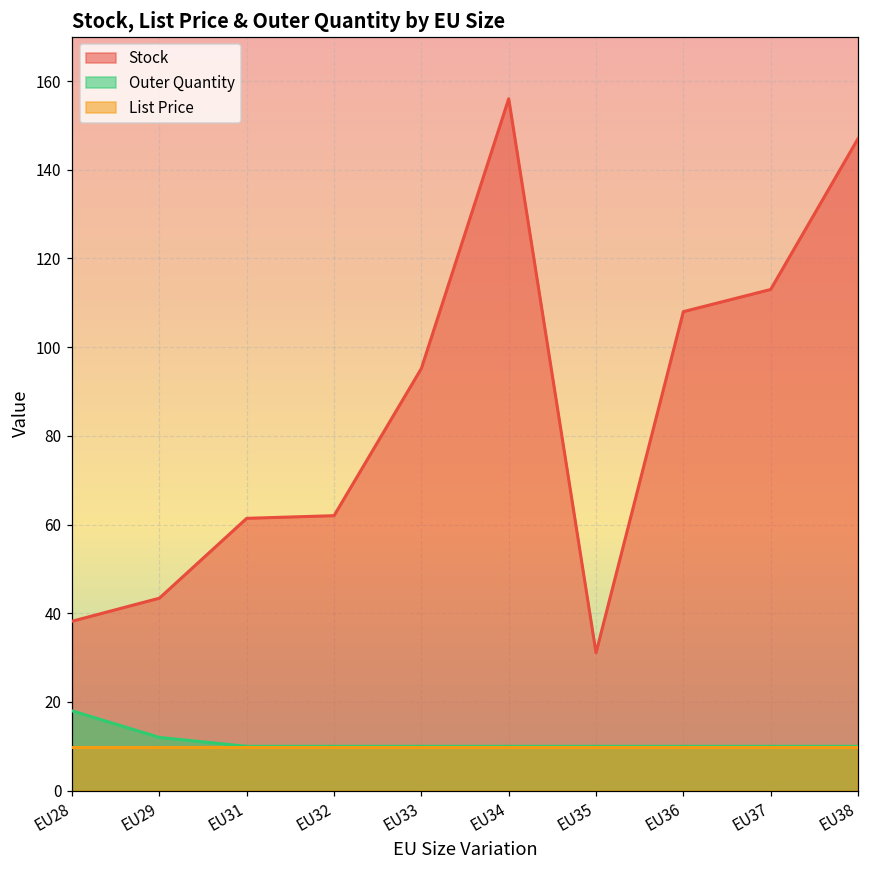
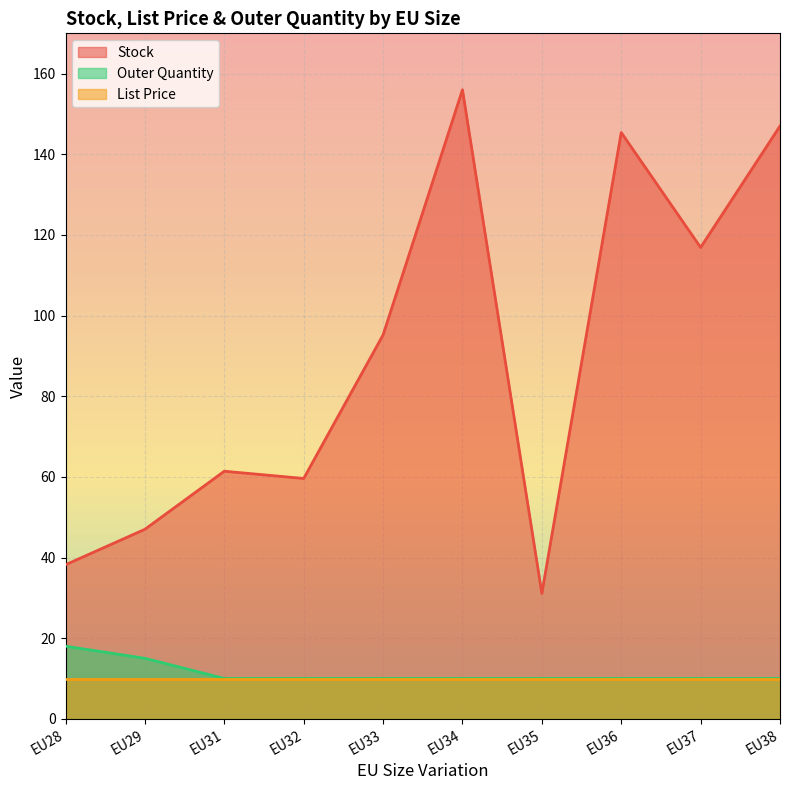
  {
    "Stock": {
      "EU28": 38,
-     "EU29": 43,
+     "EU29": 47,
      "EU31": 61,
-     "EU32": 62,
+     "EU32": 60,
      "EU33": 95,
      "EU34": 156,
      "EU35": 31,
-     "EU36": 108,
-     "EU37": 113,
+     "EU36": 145,
+     "EU37": 117,
      "EU38": 147
    },
    "Outer Quantity": {
      "EU28": 18,
-     "EU29": 12
+     "EU29": 15
    },
    "List Price": {
      "EU28": 10,
      "EU29": 10
    }
  }
